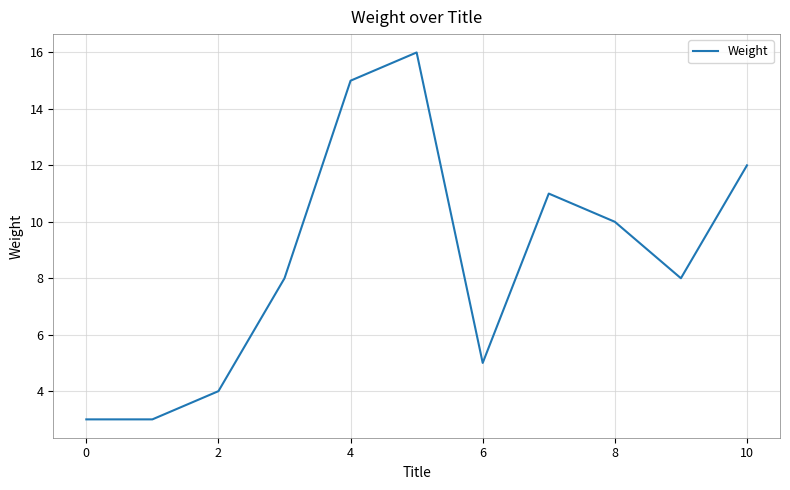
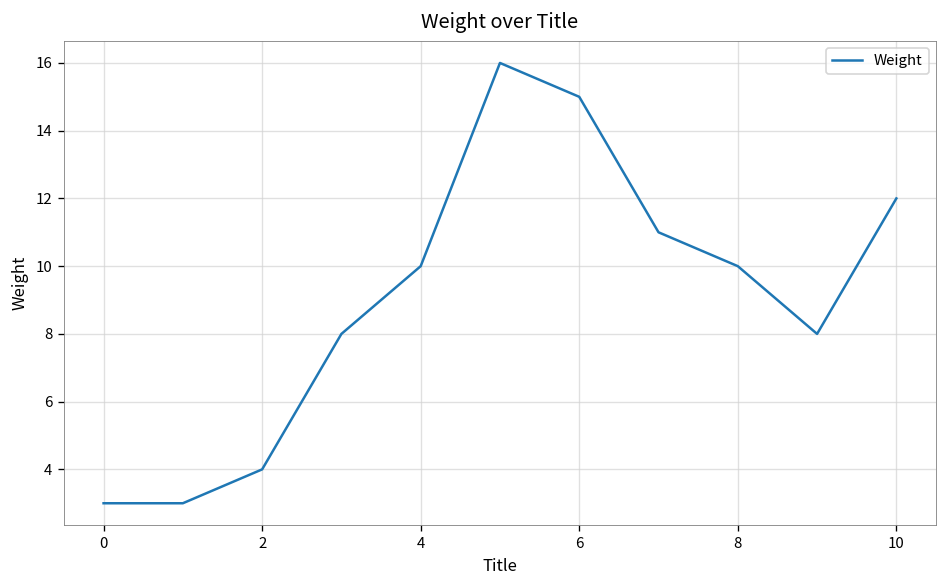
  {
    "0": 3,
    "2": 4,
-   "4": 15,
-   "6": 5,
+   "4": 10,
+   "6": 15,
    "8": 10,
    "10": 12
  }
